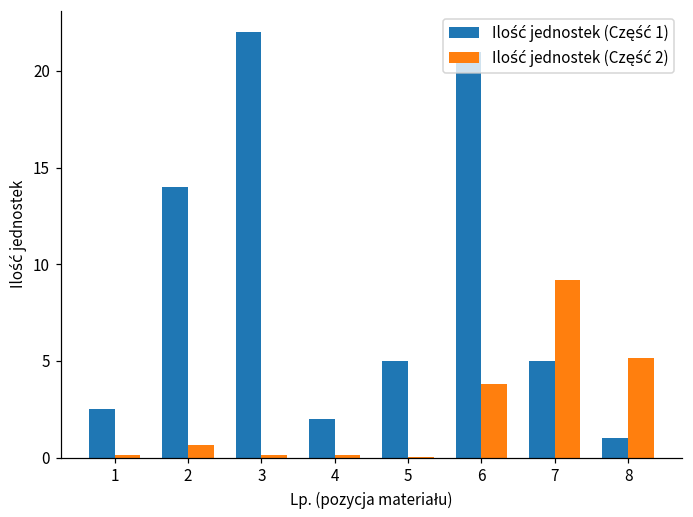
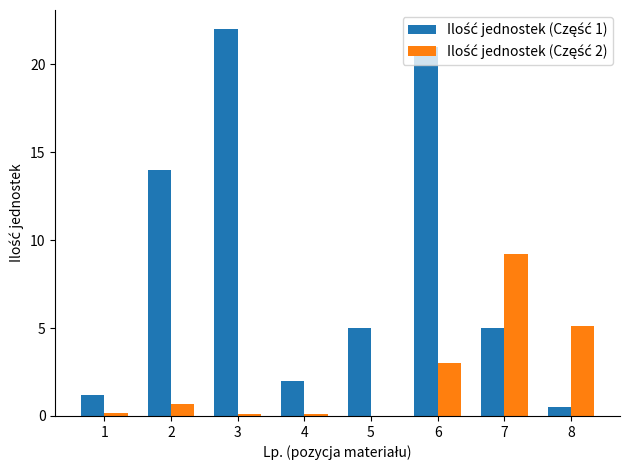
  {
    "Ilość jednostek (Część 1)": {
-     "1": 2.5,
+     "1": 1.2,
      "2": 14.0,
      "3": 22.0,
      "4": 2.0,
      "5": 5.0,
      "7": 5.0,
-     "8": 1.0
+     "8": 0.5
    },
    "Ilość jednostek (Część 2)": {
      "1": 0.2,
      "2": 0.7,
-     "6": 3.8,
+     "6": 3.0,
      "7": 9.2,
      "8": 5.1
    }
  }
